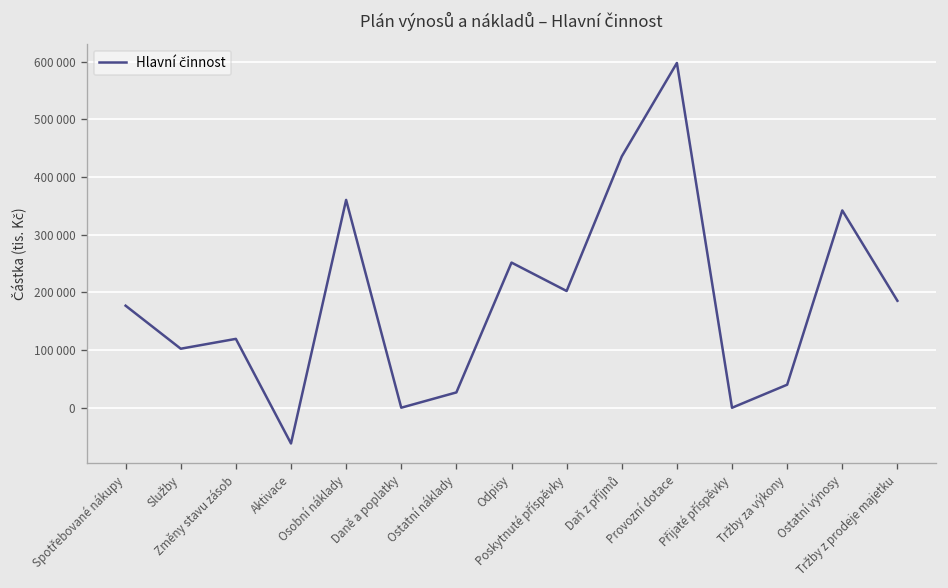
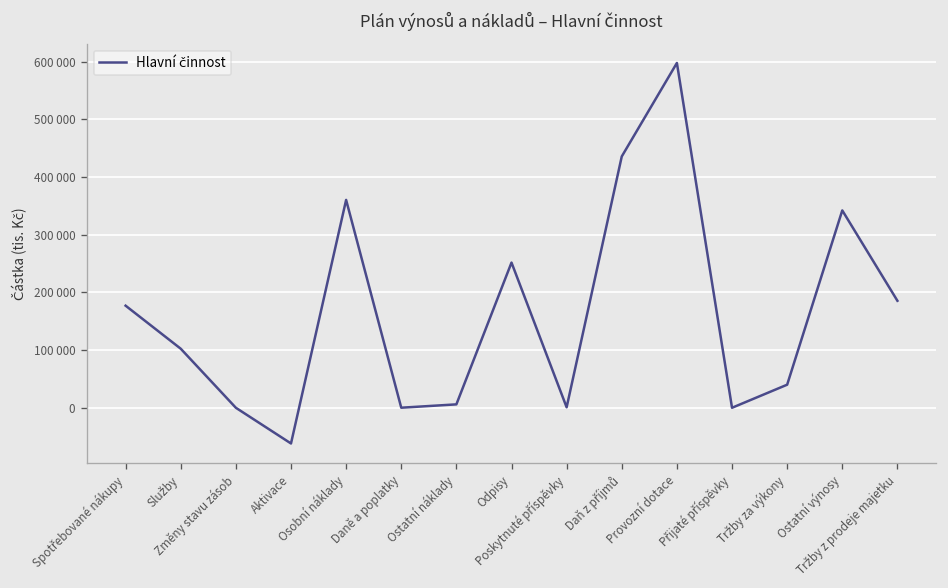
  {
    "Spotřebované nákupy": 180000,
    "Služby": 100000,
-   "Změny stavu zásob": 120000,
+   "Změny stavu zásob": 0,
    "Aktivace": -60000,
    "Osobní náklady": 360000,
    "Daně a poplatky": 0,
-   "Ostatní náklady": 30000,
+   "Ostatní náklady": 10000,
    "Odpisy": 250000,
-   "Poskytnuté příspěvky": 200000,
+   "Poskytnuté příspěvky": 0,
    "Daň z příjmů": 440000,
    "Provozní dotace": 600000,
    "Přijaté příspěvky": 0,
    "Tržby za výkony": 40000,
    "Ostatní výnosy": 340000,
    "Tržby z prodeje majetku": 190000
  }
